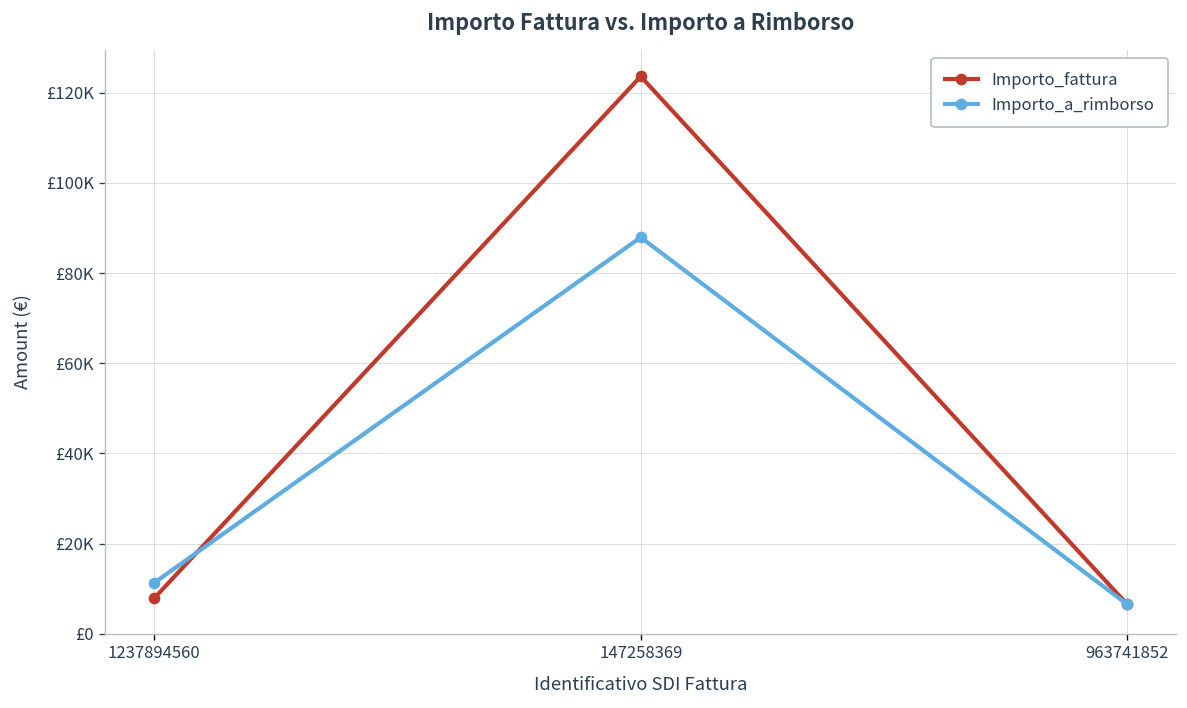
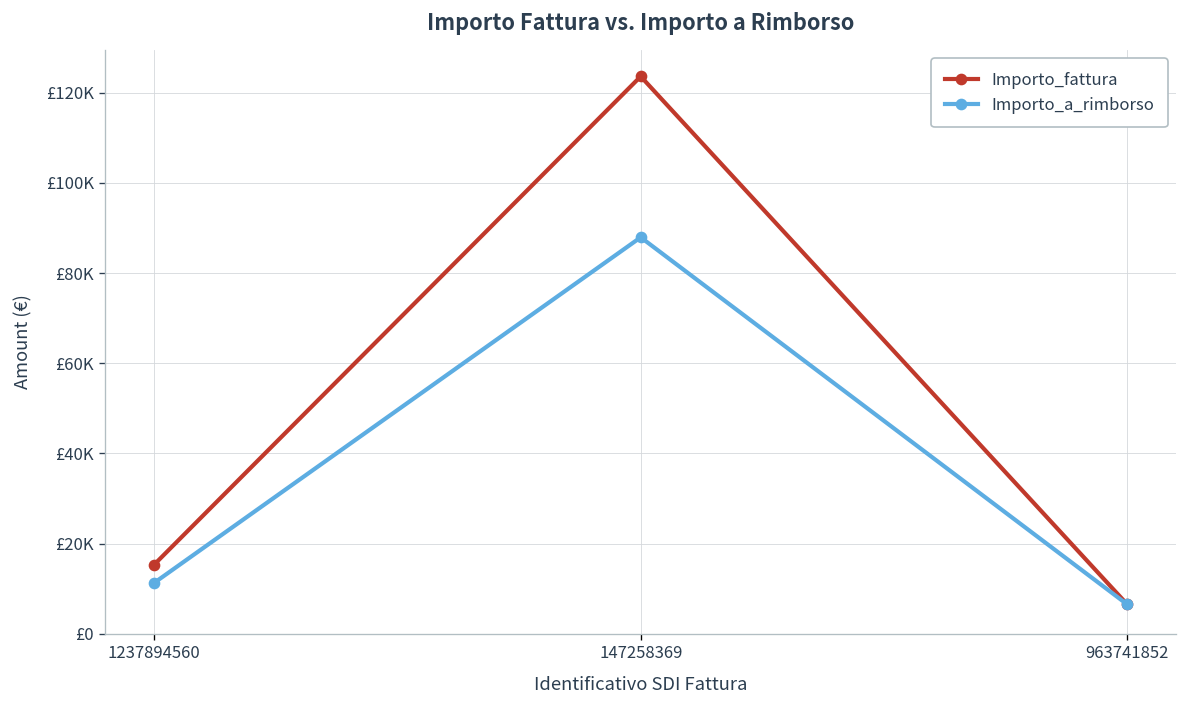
  {
    "Importo_fattura": {
-     "1237894560": "£8000",
+     "1237894560": "£15000",
      "147258369": "£124000"
    },
    "Importo_a_rimborso": {
      "1237894560": "£11000",
      "147258369": "£88000"
    }
  }
